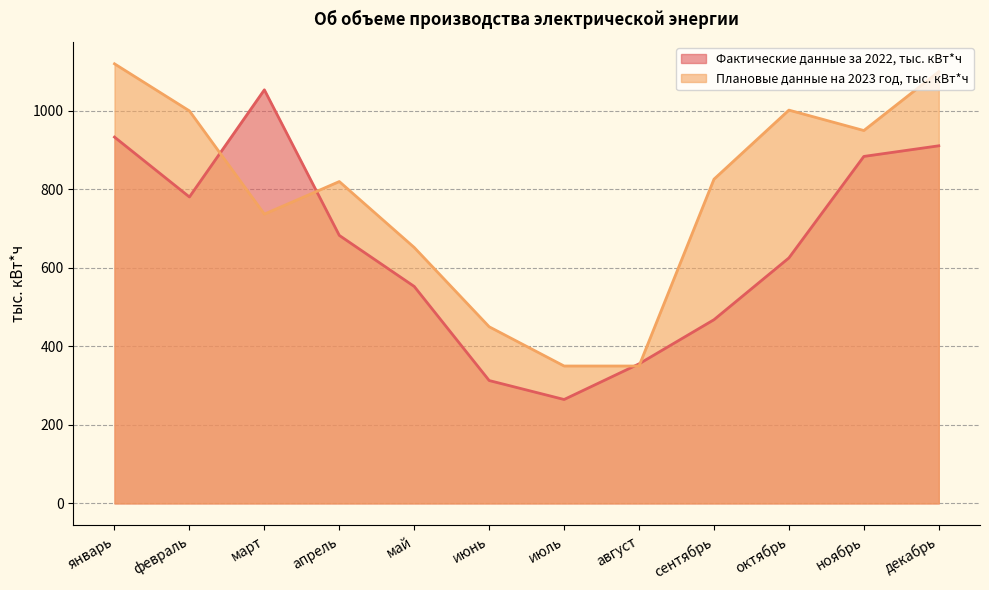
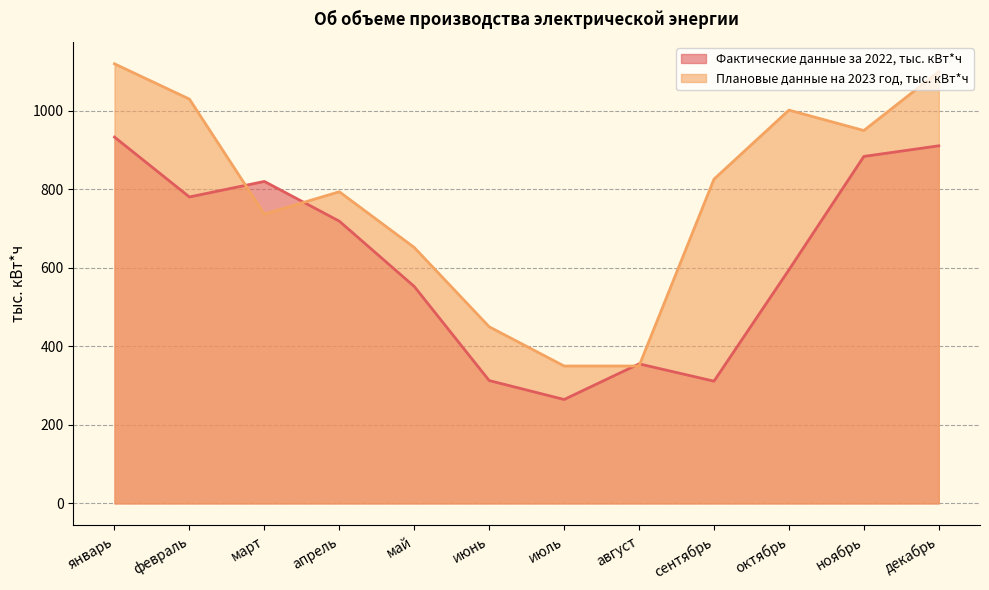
  {
    "Фактические данные за 2022, тыс. кВт*ч": {
      "январь": 930,
      "февраль": 780,
-     "март": 1050,
-     "апрель": 680,
+     "март": 820,
+     "апрель": 720,
      "май": 550,
      "июнь": 310,
      "июль": 260,
-     "сентябрь": 470,
-     "октябрь": 630,
+     "сентябрь": 310,
+     "октябрь": 600,
      "ноябрь": 880,
      "декабрь": 910
    },
    "Плановые данные на 2023 год, тыс. кВт*ч": {
      "январь": 1120,
-     "февраль": 1000,
+     "февраль": 1030,
      "март": 740,
-     "апрель": 820,
+     "апрель": 790,
      "май": 650,
      "июнь": 450,
      "июль": 350,
      "сентябрь": 830,
      "октябрь": 1000,
      "ноябрь": 950
    }
  }
